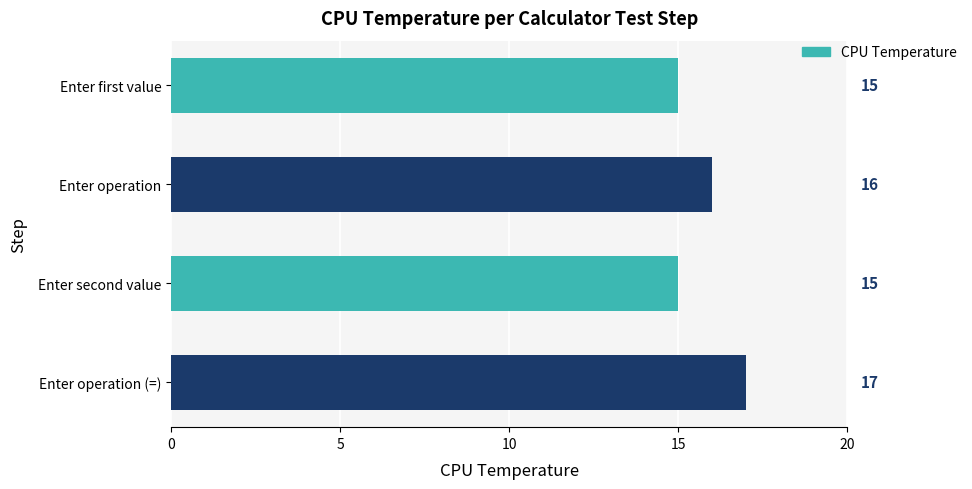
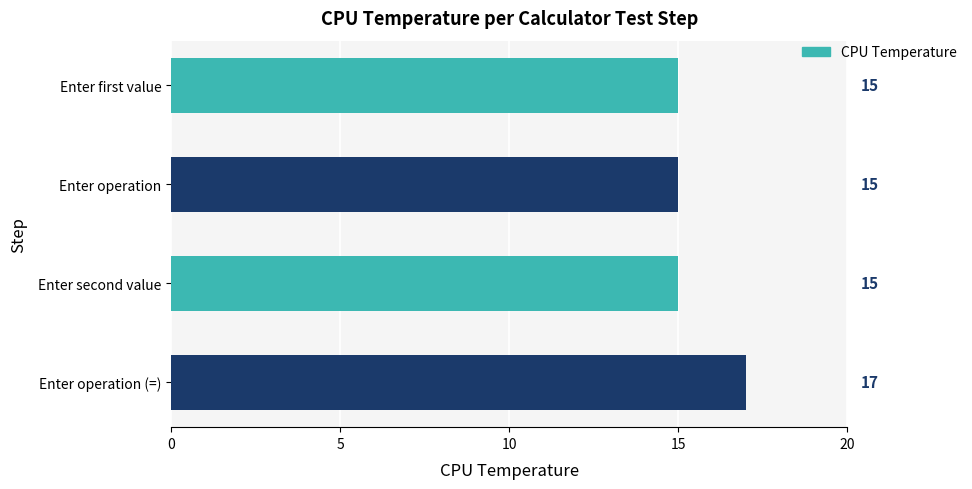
  {
-   "Enter operation": 16
+   "Enter operation": 15
  }
